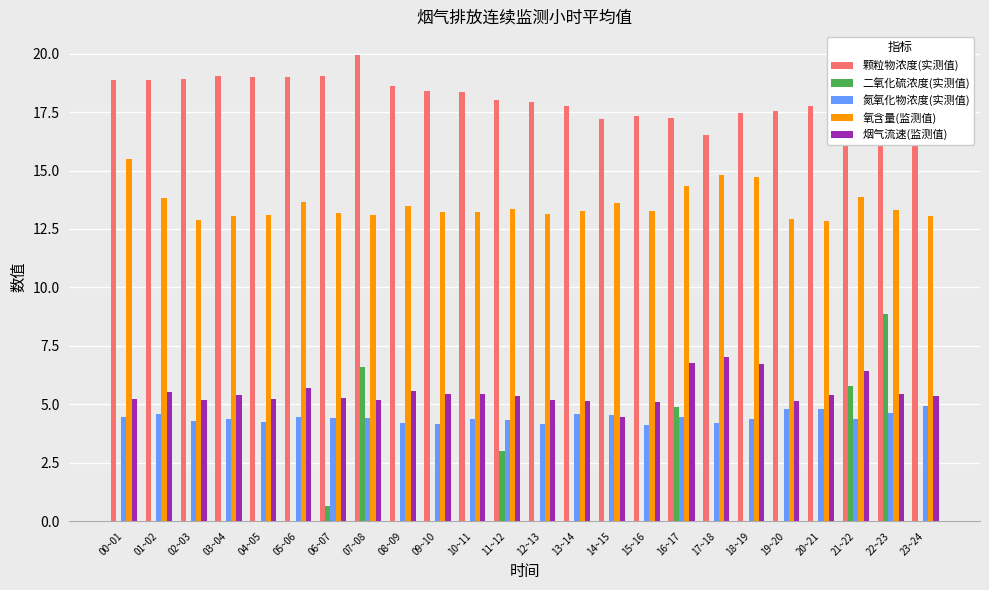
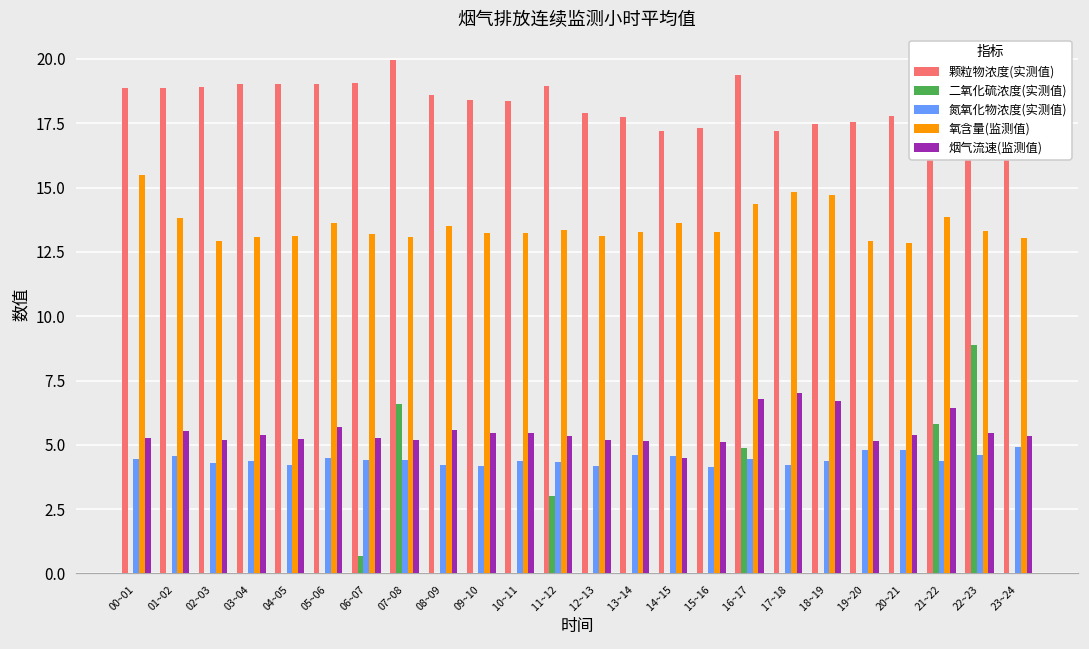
  {
    "颗粒物浓度(实测值)": {
      "00~01": 18.9,
      "01~02": 18.9,
      "02~03": 18.9,
      "03~04": 19.0,
      "04~05": 19.0,
      "05~06": 19.0,
      "06~07": 19.1,
      "07~08": 20.0,
      "08~09": 18.6,
      "09~10": 18.4,
      "10~11": 18.4,
-     "11~12": 18.0,
+     "11~12": 19.0,
      "12~13": 17.9,
      "13~14": 17.7,
      "14~15": 17.2,
      "15~16": 17.3,
-     "16~17": 17.3,
-     "17~18": 16.5,
+     "16~17": 19.4,
+     "17~18": 17.2,
      "18~19": 17.5,
      "19~20": 17.5,
      "20~21": 17.8
    },
    "二氧化硫浓度(实测值)": {
      "00~01": 0.0,
      "01~02": 0.0,
      "02~03": 0.0,
      "03~04": 0.0,
      "04~05": 0.0,
      "05~06": 0.0,
      "06~07": 0.7,
      "07~08": 6.6,
      "08~09": 0.0,
      "09~10": 0.0,
      "10~11": 0.0,
      "11~12": 3.0,
      "12~13": 0.0,
      "13~14": 0.0,
      "14~15": 0.0,
      "15~16": 0.0,
      "16~17": 4.9,
      "17~18": 0.0,
      "18~19": 0.0,
      "19~20": 0.0,
      "20~21": 0.0,
      "21~22": 5.8,
      "22~23": 8.9,
      "23~24": 0.0
    },
    "氮氧化物浓度(实测值)": {
      "00~01": 4.5,
      "01~02": 4.6,
      "02~03": 4.3,
      "03~04": 4.4,
      "04~05": 4.2,
      "05~06": 4.5,
      "06~07": 4.4,
      "07~08": 4.4,
      "08~09": 4.2,
      "09~10": 4.2,
      "10~11": 4.4,
      "11~12": 4.3,
      "12~13": 4.2,
      "13~14": 4.6,
      "14~15": 4.6,
      "15~16": 4.1,
      "16~17": 4.5,
      "17~18": 4.2,
      "18~19": 4.4,
      "19~20": 4.8,
      "20~21": 4.8,
      "21~22": 4.4,
      "22~23": 4.6,
      "23~24": 4.9
    },
    "氧含量(监测值)": {
      "00~01": 15.5,
      "01~02": 13.8,
      "02~03": 12.9,
      "03~04": 13.1,
      "04~05": 13.1,
      "05~06": 13.6,
      "06~07": 13.2,
      "07~08": 13.1,
      "08~09": 13.5,
      "09~10": 13.2,
      "10~11": 13.2,
      "11~12": 13.4,
      "12~13": 13.1,
      "13~14": 13.3,
      "14~15": 13.6,
      "15~16": 13.3,
      "16~17": 14.4,
      "17~18": 14.8,
      "18~19": 14.7,
      "19~20": 12.9,
      "20~21": 12.8,
      "21~22": 13.9,
      "22~23": 13.3,
      "23~24": 13.1
    },
    "烟气流速(监测值)": {
      "00~01": 5.3,
      "01~02": 5.5,
      "02~03": 5.2,
      "03~04": 5.4,
      "04~05": 5.2,
      "05~06": 5.7,
      "06~07": 5.3,
      "07~08": 5.2,
      "08~09": 5.6,
      "09~10": 5.4,
      "10~11": 5.4,
      "11~12": 5.4,
      "12~13": 5.2,
      "13~14": 5.2,
      "14~15": 4.5,
      "15~16": 5.1,
      "16~17": 6.8,
      "17~18": 7.0,
      "18~19": 6.7,
      "19~20": 5.1,
      "20~21": 5.4,
      "21~22": 6.4,
      "22~23": 5.5,
      "23~24": 5.4
    }
  }
